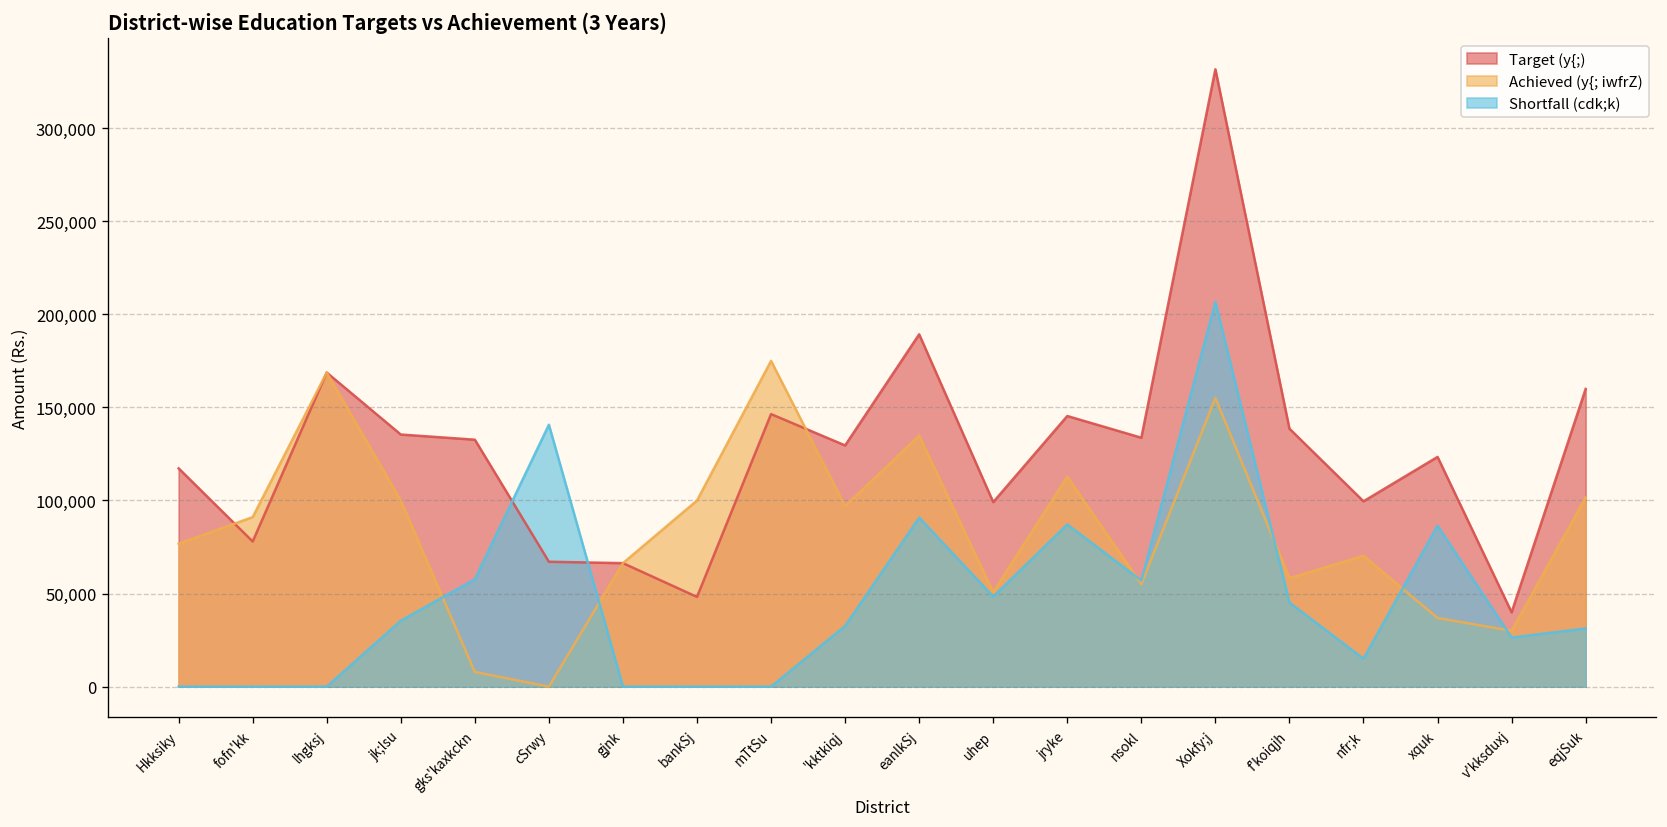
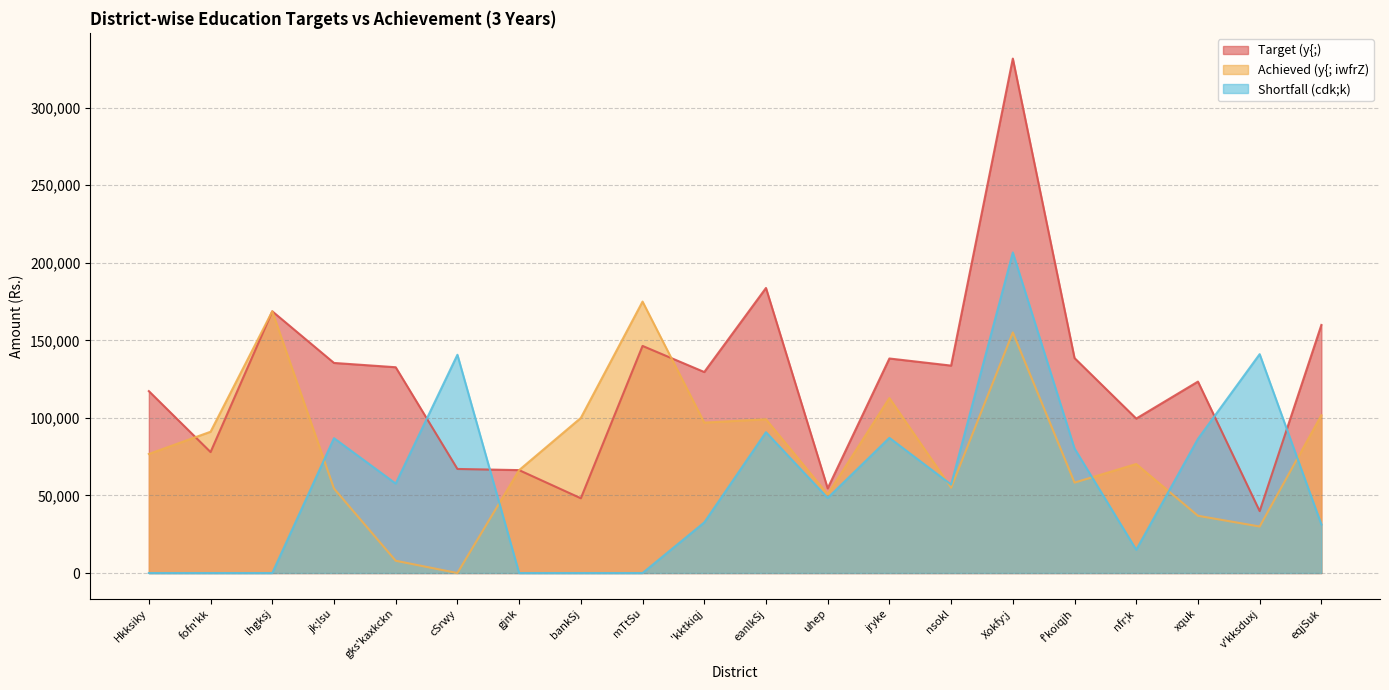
  {
    "Target (y{;)": {
      "Hkksiky": "117,000",
      "fofn'kk": "78,000",
      "jk;lsu": "135,000",
      "gks'kaxkckn": "133,000",
      "cSrwy": "67,000",
      "bankSj": "48,000",
      "mTtSu": "146,000",
      "'kktkiqj": "130,000",
-     "eanlkSj": "189,000",
-     "uhep": "99,000",
-     "jryke": "145,000",
+     "eanlkSj": "184,000",
+     "uhep": "55,000",
+     "jryke": "138,000",
      "nsokl": "134,000",
      "Xokfy;j": "332,000",
      "f'koiqjh": "139,000",
      "nfr;k": "100,000",
      "xquk": "123,000",
      "v'kksduxj": "40,000",
      "eqjSuk": "160,000"
    },
    "Achieved (y{; iwfrZ)": {
      "Hkksiky": "77,000",
      "fofn'kk": "91,000",
-     "jk;lsu": "100,000",
+     "jk;lsu": "54,000",
      "gks'kaxkckn": "8,000",
      "cSrwy": "0",
      "bankSj": "100,000",
      "mTtSu": "175,000",
      "'kktkiqj": "97,000",
-     "eanlkSj": "135,000",
+     "eanlkSj": "99,000",
      "uhep": "51,000",
      "jryke": "113,000",
      "nsokl": "55,000",
      "Xokfy;j": "155,000",
      "f'koiqjh": "58,000",
      "nfr;k": "70,000",
      "xquk": "37,000",
      "v'kksduxj": "30,000",
      "eqjSuk": "102,000"
    },
    "Shortfall (cdk;k)": {
      "Hkksiky": "0",
      "fofn'kk": "0",
      "lhgksj": "0",
-     "jk;lsu": "35,000",
+     "jk;lsu": "87,000",
      "gks'kaxkckn": "58,000",
      "cSrwy": "141,000",
      "gjnk": "0",
      "bankSj": "0",
      "mTtSu": "0",
      "'kktkiqj": "33,000",
      "eanlkSj": "91,000",
      "uhep": "48,000",
      "jryke": "87,000",
      "nsokl": "57,000",
      "Xokfy;j": "207,000",
-     "f'koiqjh": "45,000",
+     "f'koiqjh": "80,000",
      "nfr;k": "15,000",
      "xquk": "87,000",
-     "v'kksduxj": "26,000",
+     "v'kksduxj": "141,000",
      "eqjSuk": "31,000"
    }
  }
